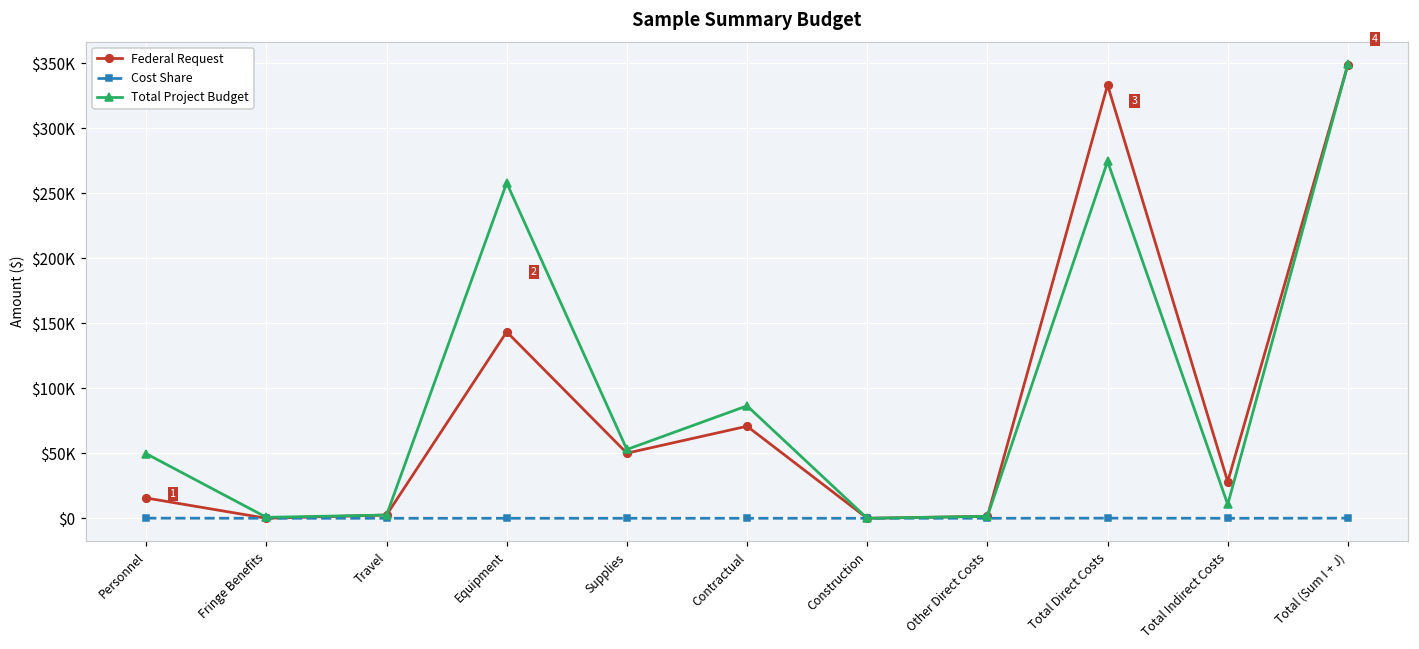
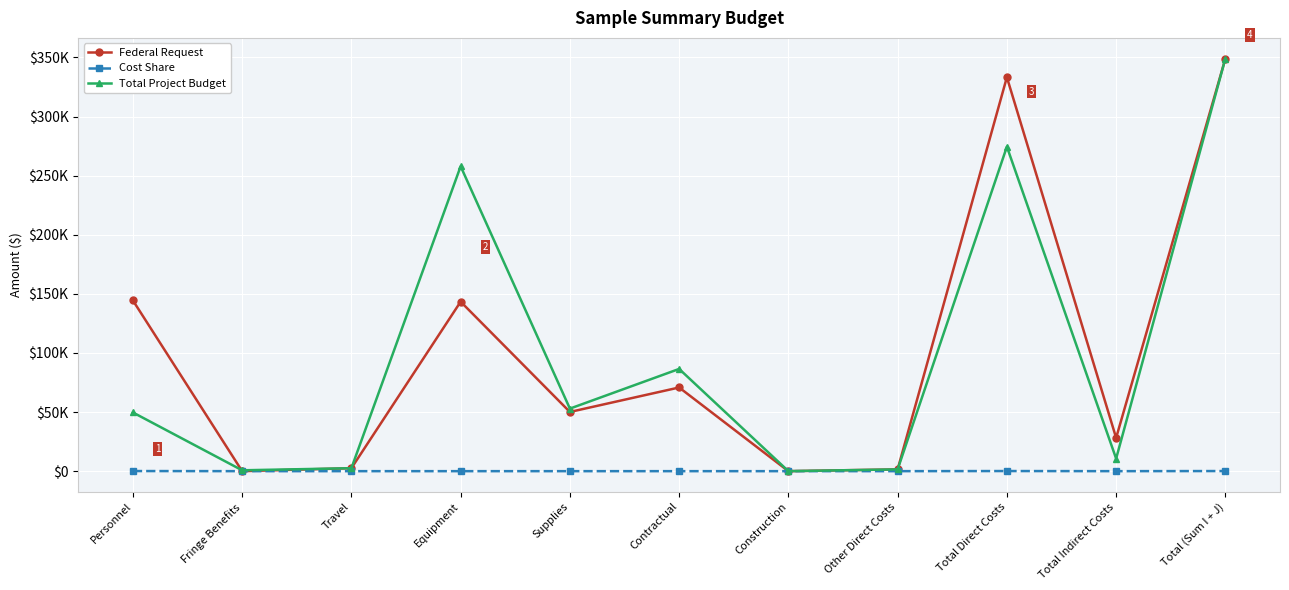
  {
    "Federal Request": {
-     "Personnel": "$16000",
+     "Personnel": "$144000",
      "Equipment": "$143000",
      "Supplies": "$50000",
      "Contractual": "$71000",
      "Total Indirect Costs": "$28000"
    },
    "Cost Share": {
      "Personnel": "$0",
      "Travel": "$0",
      "Equipment": "$0",
      "Supplies": "$0",
      "Contractual": "$0",
      "Total Direct Costs": "$0",
      "Total Indirect Costs": "$0",
      "Total (Sum I + J)": "$0"
    },
    "Total Project Budget": {
      "Personnel": "$50000",
      "Equipment": "$258000",
      "Supplies": "$53000",
      "Contractual": "$86000",
      "Total Direct Costs": "$274000",
      "Total Indirect Costs": "$11000"
    }
  }
